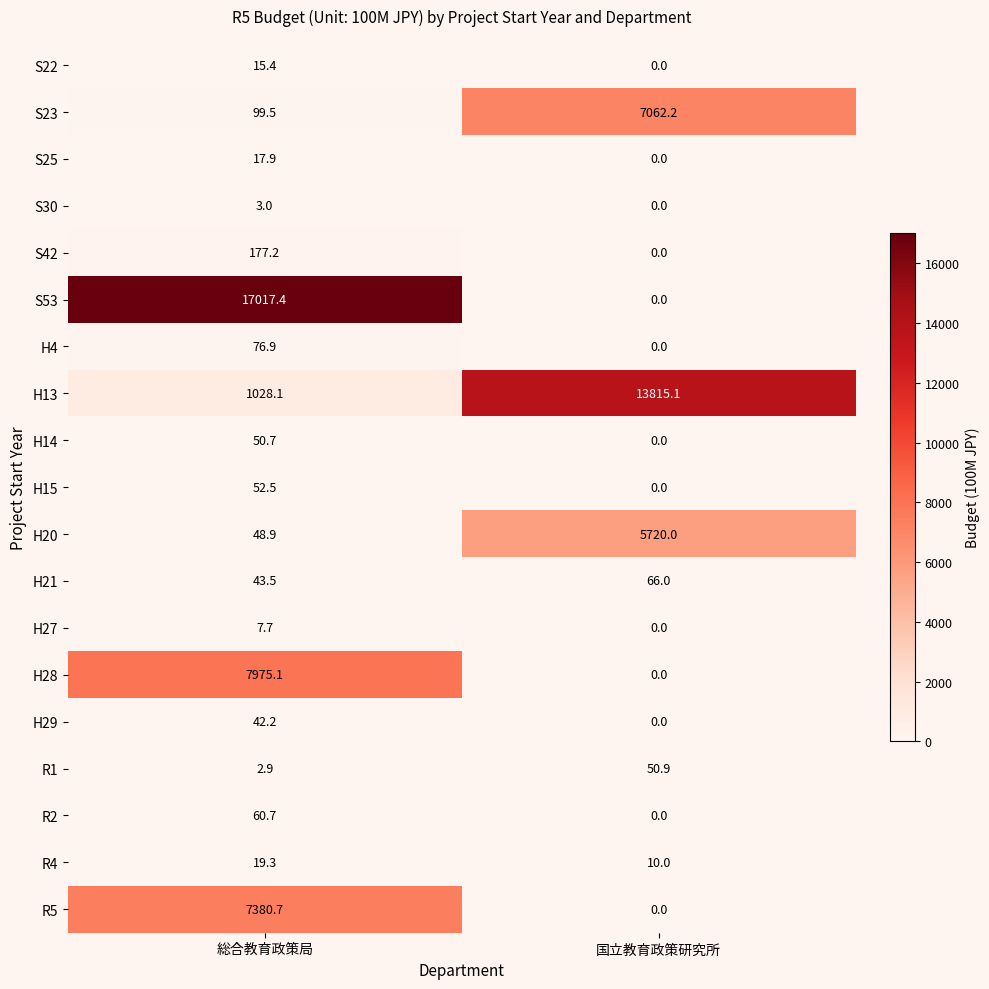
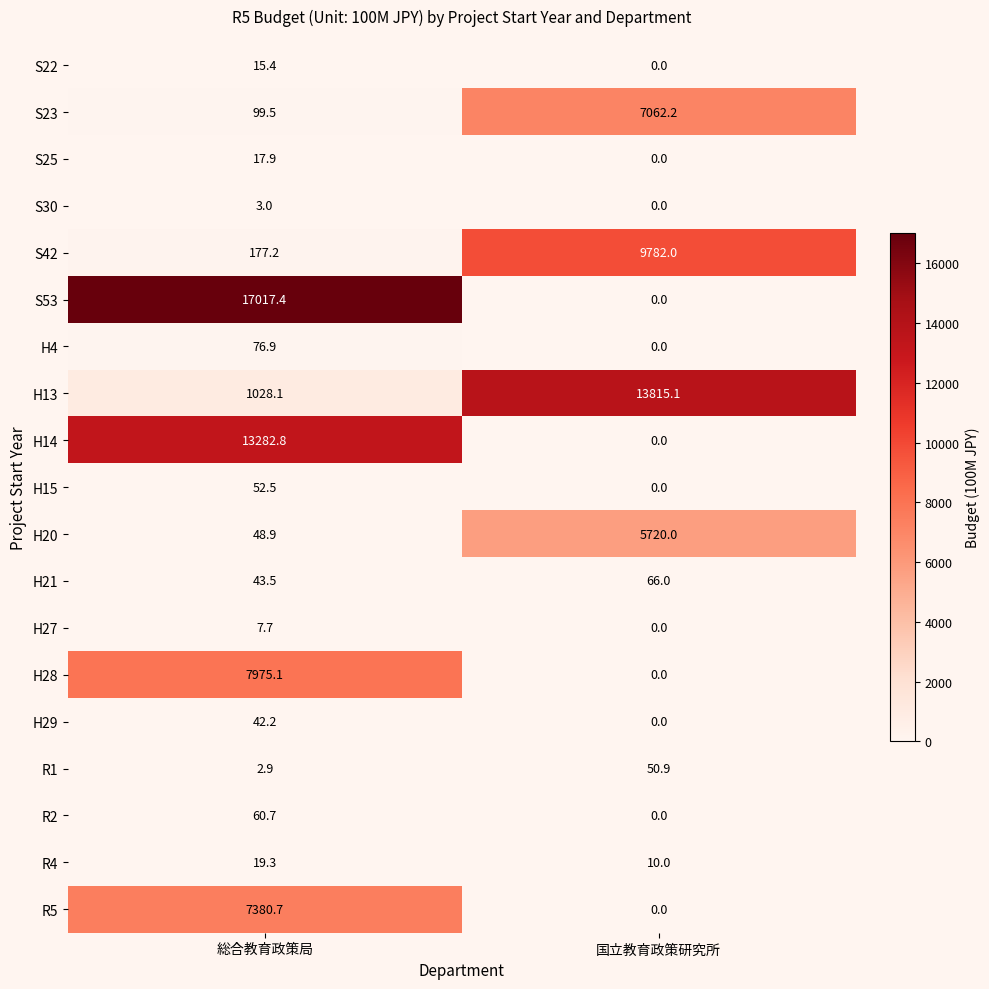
  {
    "S22": {
      "総合教育政策局": 15.4,
      "国立教育政策研究所": 0.0
    },
    "S23": {
      "総合教育政策局": 99.5,
      "国立教育政策研究所": 7062.2
    },
    "S25": {
      "総合教育政策局": 17.9,
      "国立教育政策研究所": 0.0
    },
    "S30": {
      "総合教育政策局": 3.0,
      "国立教育政策研究所": 0.0
    },
    "S42": {
      "総合教育政策局": 177.2,
-     "国立教育政策研究所": 0.0
+     "国立教育政策研究所": 9782.0
    },
    "S53": {
      "総合教育政策局": 17017.4,
      "国立教育政策研究所": 0.0
    },
    "H4": {
      "総合教育政策局": 76.9,
      "国立教育政策研究所": 0.0
    },
    "H13": {
      "総合教育政策局": 1028.1,
      "国立教育政策研究所": 13815.1
    },
    "H14": {
-     "総合教育政策局": 50.7,
+     "総合教育政策局": 13282.8,
      "国立教育政策研究所": 0.0
    },
    "H15": {
      "総合教育政策局": 52.5,
      "国立教育政策研究所": 0.0
    },
    "H20": {
      "総合教育政策局": 48.9,
      "国立教育政策研究所": 5720.0
    },
    "H21": {
      "総合教育政策局": 43.5,
      "国立教育政策研究所": 66.0
    },
    "H27": {
      "総合教育政策局": 7.7,
      "国立教育政策研究所": 0.0
    },
    "H28": {
      "総合教育政策局": 7975.1,
      "国立教育政策研究所": 0.0
    },
    "H29": {
      "総合教育政策局": 42.2,
      "国立教育政策研究所": 0.0
    },
    "R1": {
      "総合教育政策局": 2.9,
      "国立教育政策研究所": 50.9
    },
    "R2": {
      "総合教育政策局": 60.7,
      "国立教育政策研究所": 0.0
    },
    "R4": {
      "総合教育政策局": 19.3,
      "国立教育政策研究所": 10.0
    },
    "R5": {
      "総合教育政策局": 7380.7,
      "国立教育政策研究所": 0.0
    }
  }
